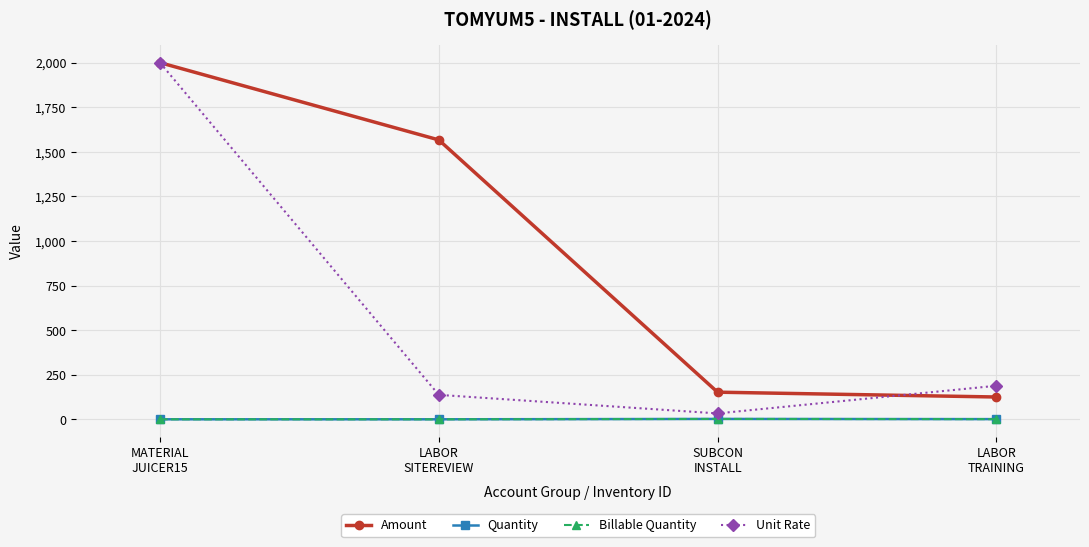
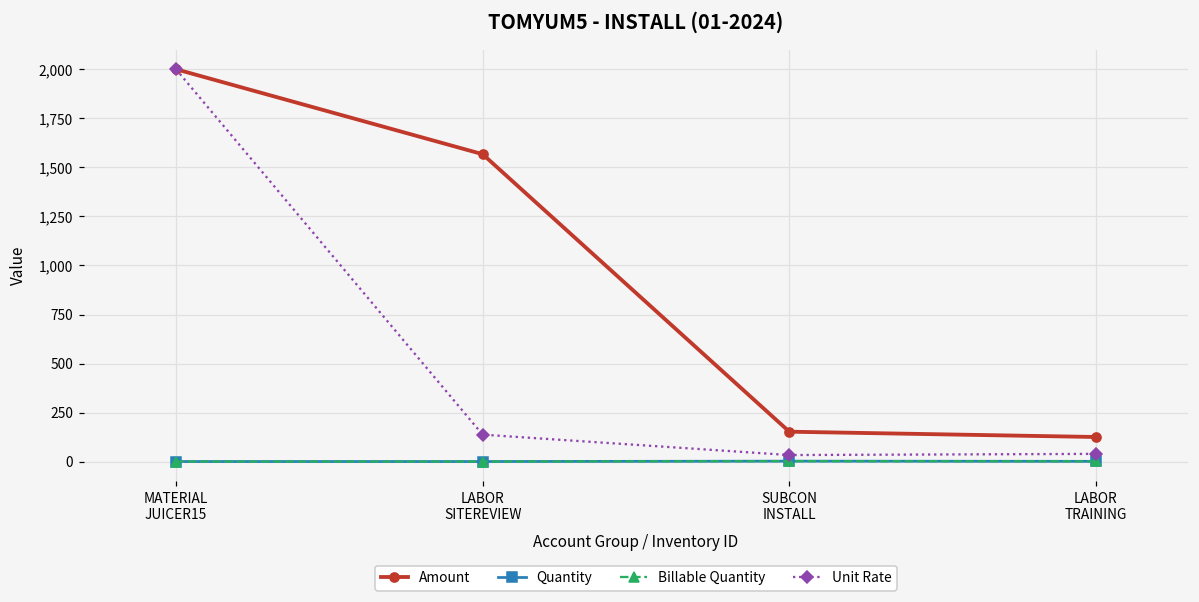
  {
    "Amount": {
      "LABOR SITEREVIEW": "1,570",
      "SUBCON INSTALL": "150",
      "LABOR TRAINING": "130"
    },
    "Billable Quantity": {
      "MATERIAL JUICER15": "0",
      "LABOR SITEREVIEW": "0",
      "SUBCON INSTALL": "0",
      "LABOR TRAINING": "0"
    },
    "Unit Rate": {
      "LABOR SITEREVIEW": "140",
      "SUBCON INSTALL": "30",
-     "LABOR TRAINING": "190"
+     "LABOR TRAINING": "40"
    }
  }
